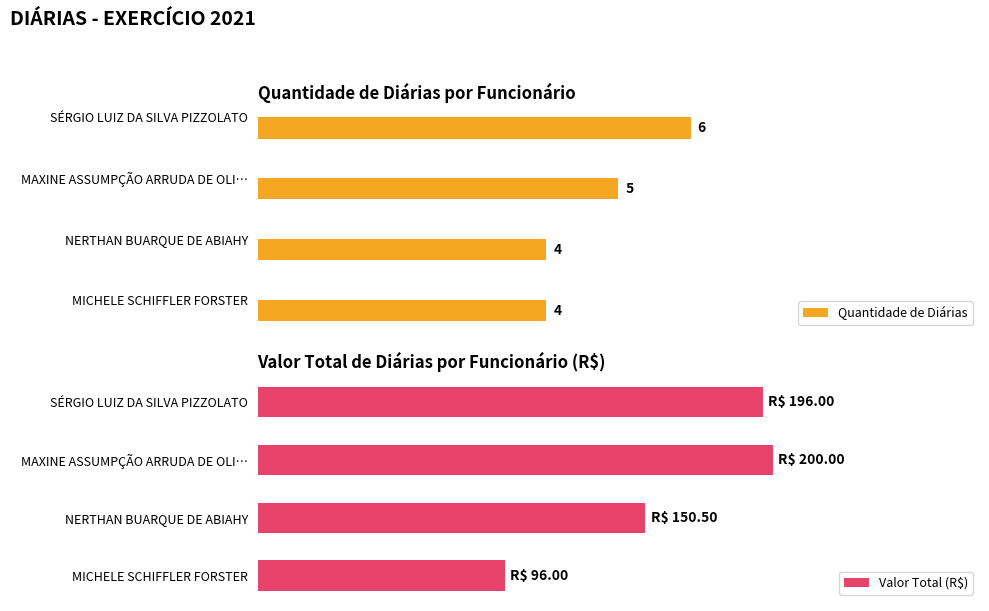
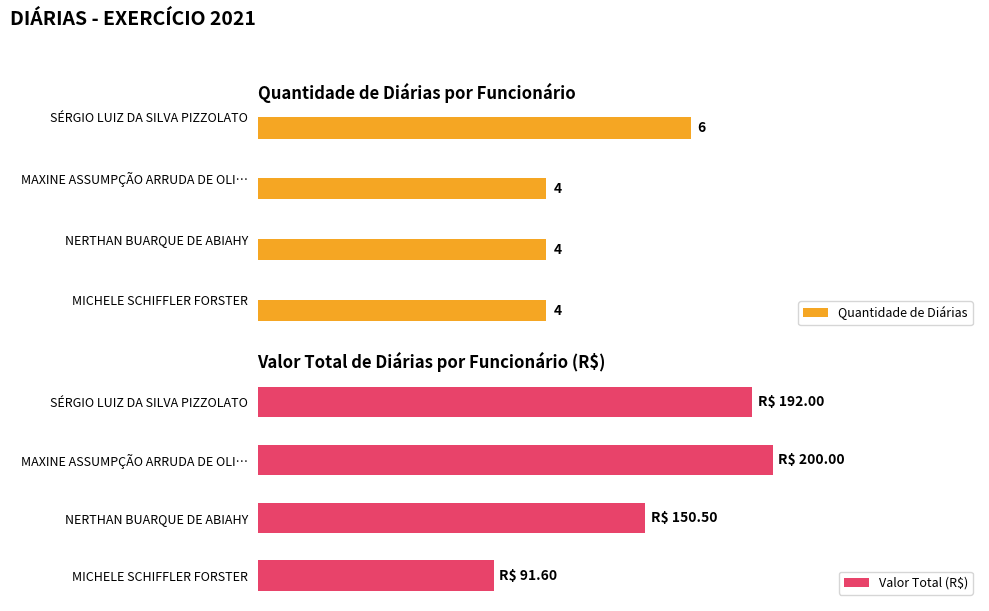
  {
    "Quantidade de Diárias por Funcionário": {
      "SÉRGIO LUIZ DA SILVA PIZZOLATO": 6,
-     "MAXINE ASSUMPÇÃO ARRUDA DE OLI…": 5,
+     "MAXINE ASSUMPÇÃO ARRUDA DE OLI…": 4,
      "NERTHAN BUARQUE DE ABIAHY": 4,
      "MICHELE SCHIFFLER FORSTER": 4
    },
    "Valor Total de Diárias por Funcionário (R$)": {
-     "SÉRGIO LUIZ DA SILVA PIZZOLATO": 196.00,
+     "SÉRGIO LUIZ DA SILVA PIZZOLATO": 192.00,
      "MAXINE ASSUMPÇÃO ARRUDA DE OLI…": 200.00,
      "NERTHAN BUARQUE DE ABIAHY": 150.50,
-     "MICHELE SCHIFFLER FORSTER": 96.00
+     "MICHELE SCHIFFLER FORSTER": 91.60
    }
  }
